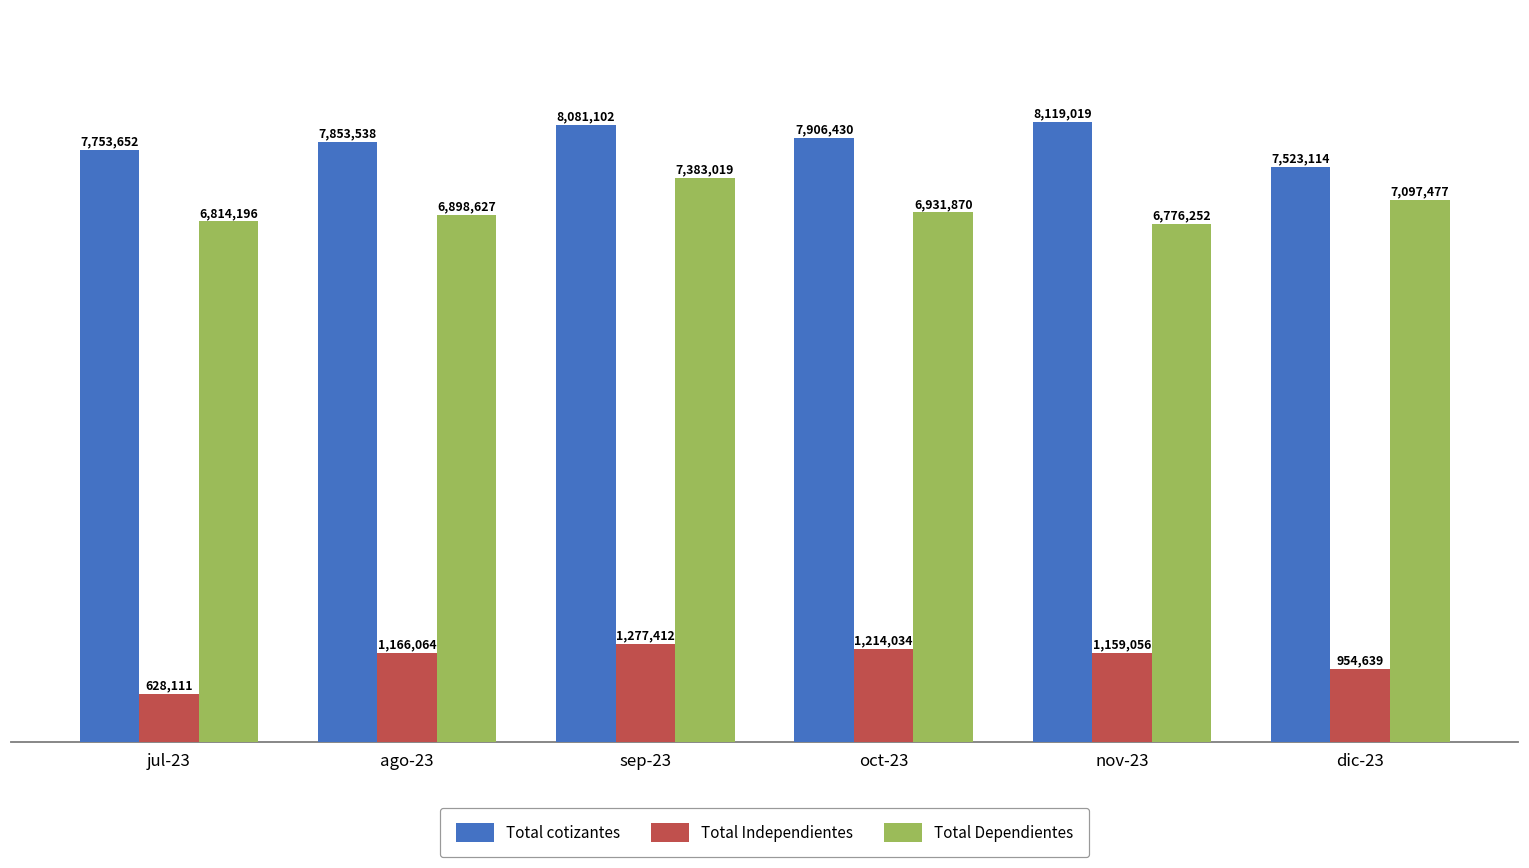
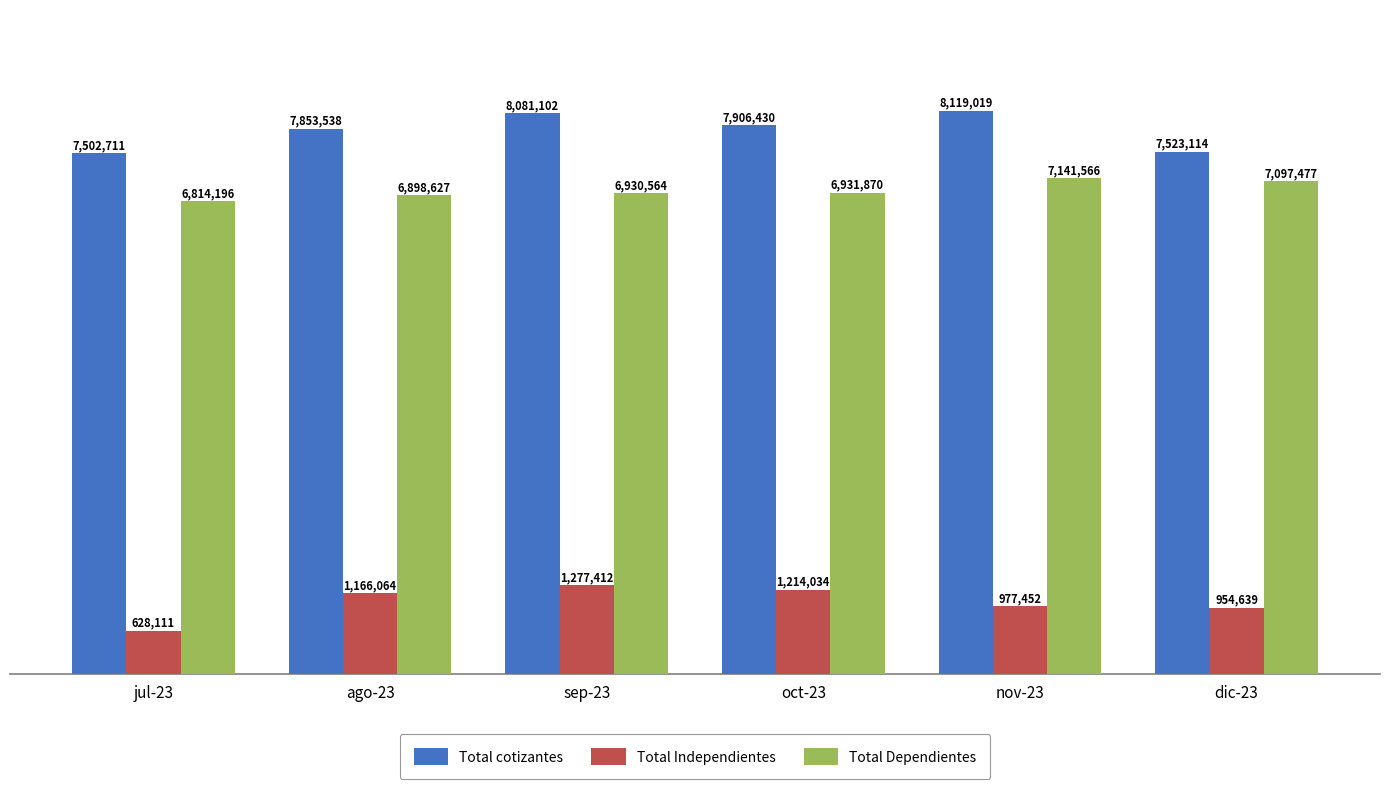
  {
    "Total cotizantes": {
-     "jul-23": "7,753,652",
+     "jul-23": "7,502,711",
      "ago-23": "7,853,538",
      "sep-23": "8,081,102",
      "oct-23": "7,906,430",
      "nov-23": "8,119,019",
      "dic-23": "7,523,114"
    },
    "Total Independientes": {
      "jul-23": "628,111",
      "ago-23": "1,166,064",
      "sep-23": "1,277,412",
      "oct-23": "1,214,034",
-     "nov-23": "1,159,056",
+     "nov-23": "977,452",
      "dic-23": "954,639"
    },
    "Total Dependientes": {
      "jul-23": "6,814,196",
      "ago-23": "6,898,627",
-     "sep-23": "7,383,019",
+     "sep-23": "6,930,564",
      "oct-23": "6,931,870",
-     "nov-23": "6,776,252",
+     "nov-23": "7,141,566",
      "dic-23": "7,097,477"
    }
  }
